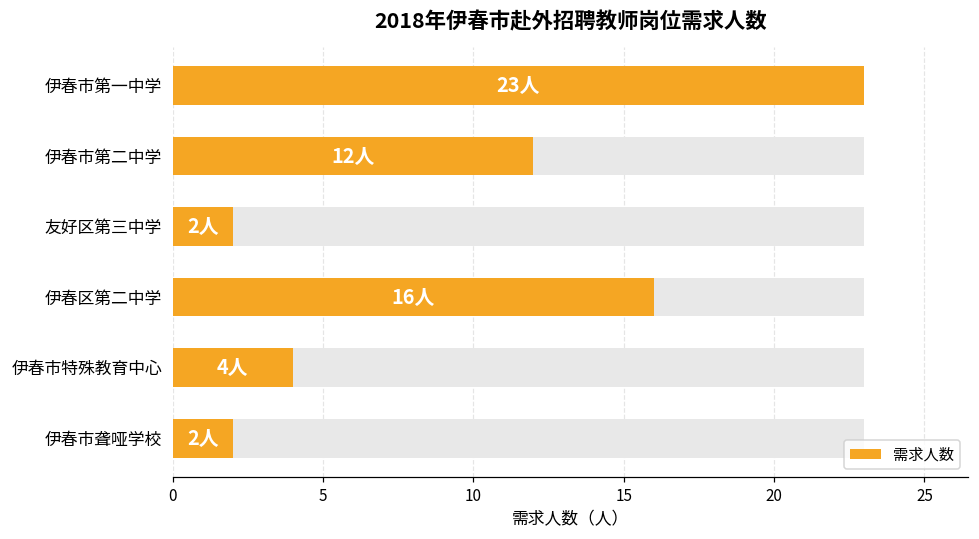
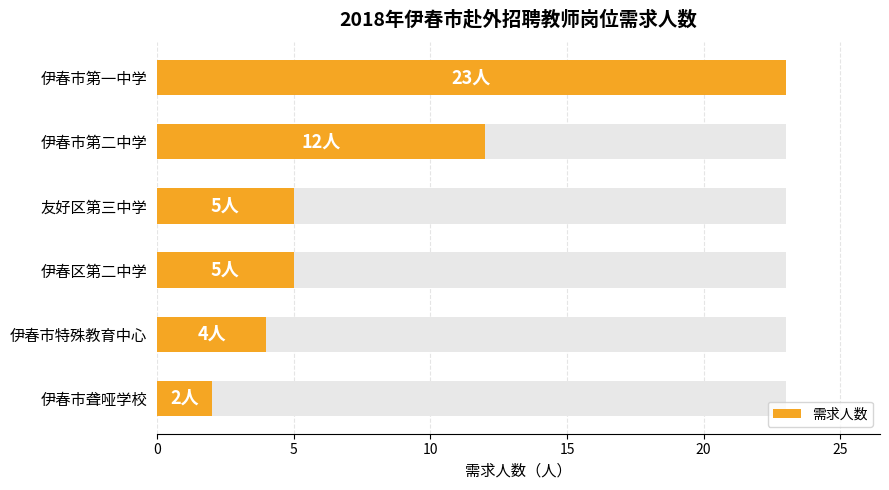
  {
    "需求人数": {
      "伊春市第一中学": "23人",
-     "友好区第三中学": "2人",
-     "伊春区第二中学": "16人"
+     "友好区第三中学": "5人",
+     "伊春区第二中学": "5人"
    }
  }
